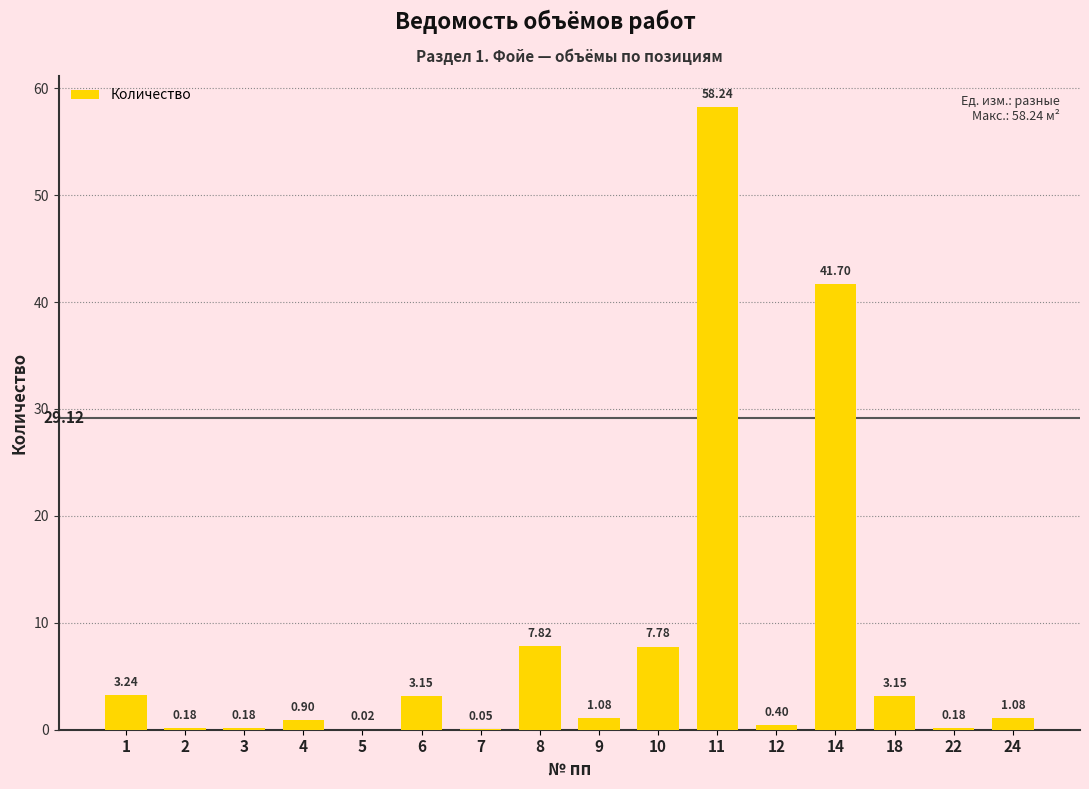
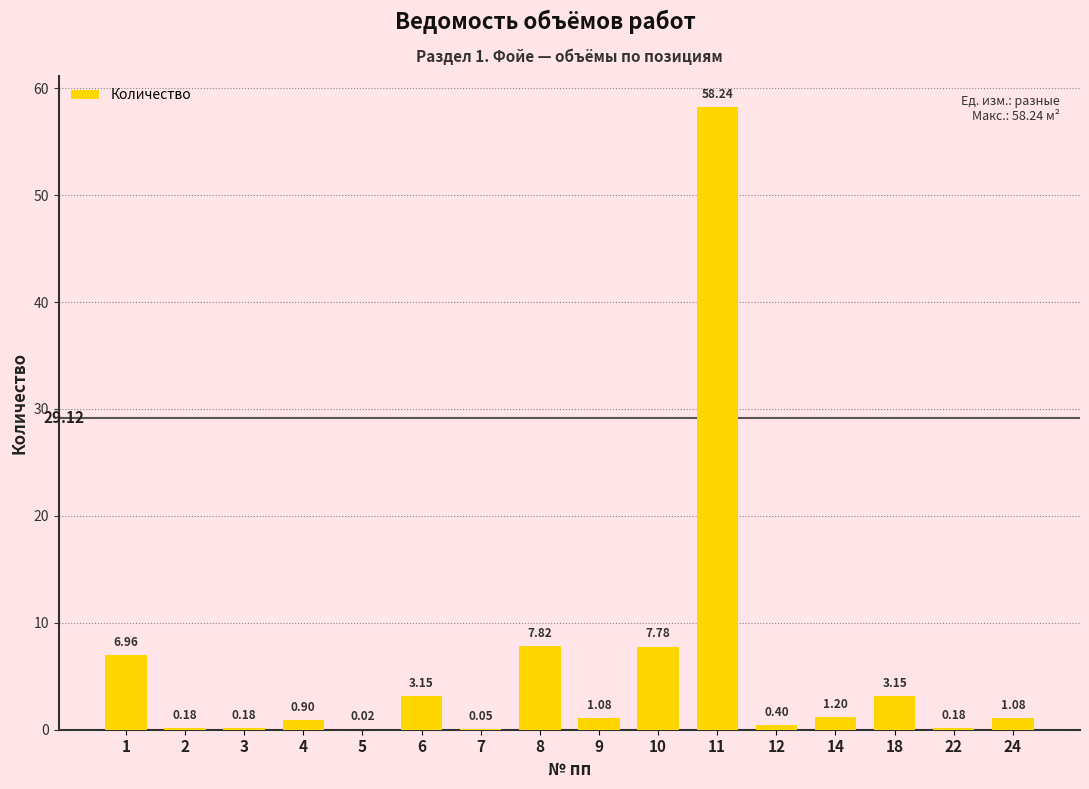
  {
-   "1": 3.24,
+   "1": 6.96,
    "2": 0.18,
    "3": 0.18,
    "4": 0.90,
    "5": 0.02,
    "6": 3.15,
    "7": 0.05,
    "8": 7.82,
    "9": 1.08,
    "10": 7.78,
    "11": 58.24,
    "12": 0.40,
-   "14": 41.70,
+   "14": 1.20,
    "18": 3.15,
    "22": 0.18,
    "24": 1.08
  }
